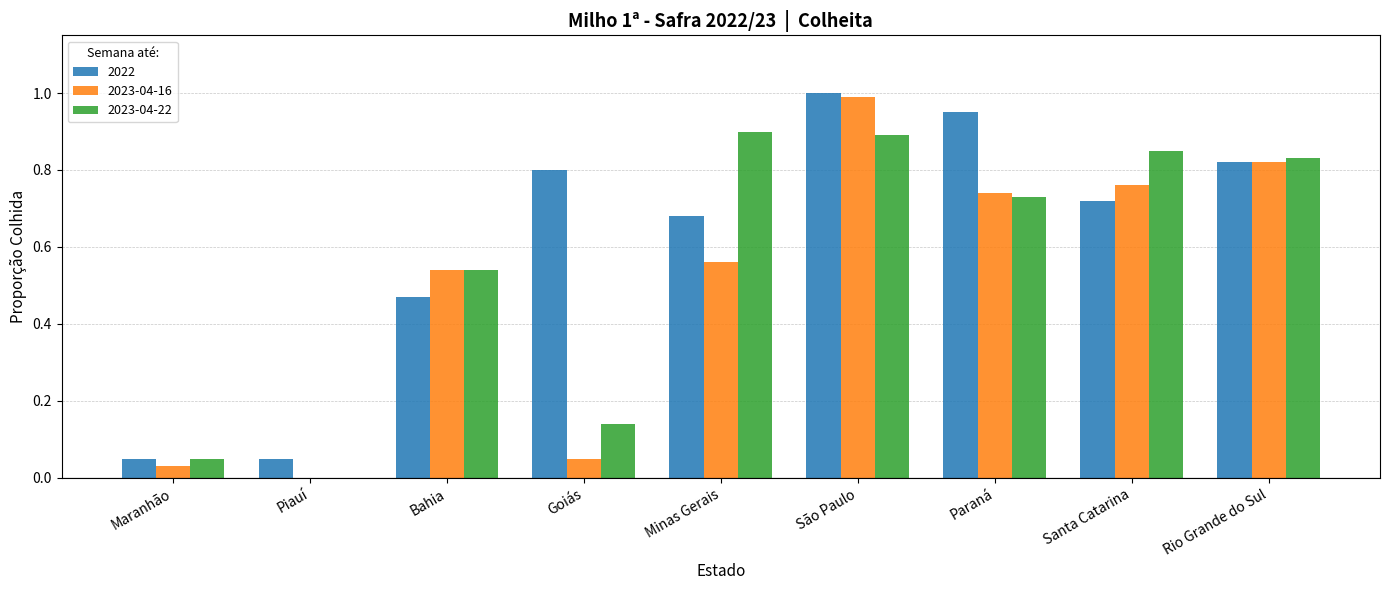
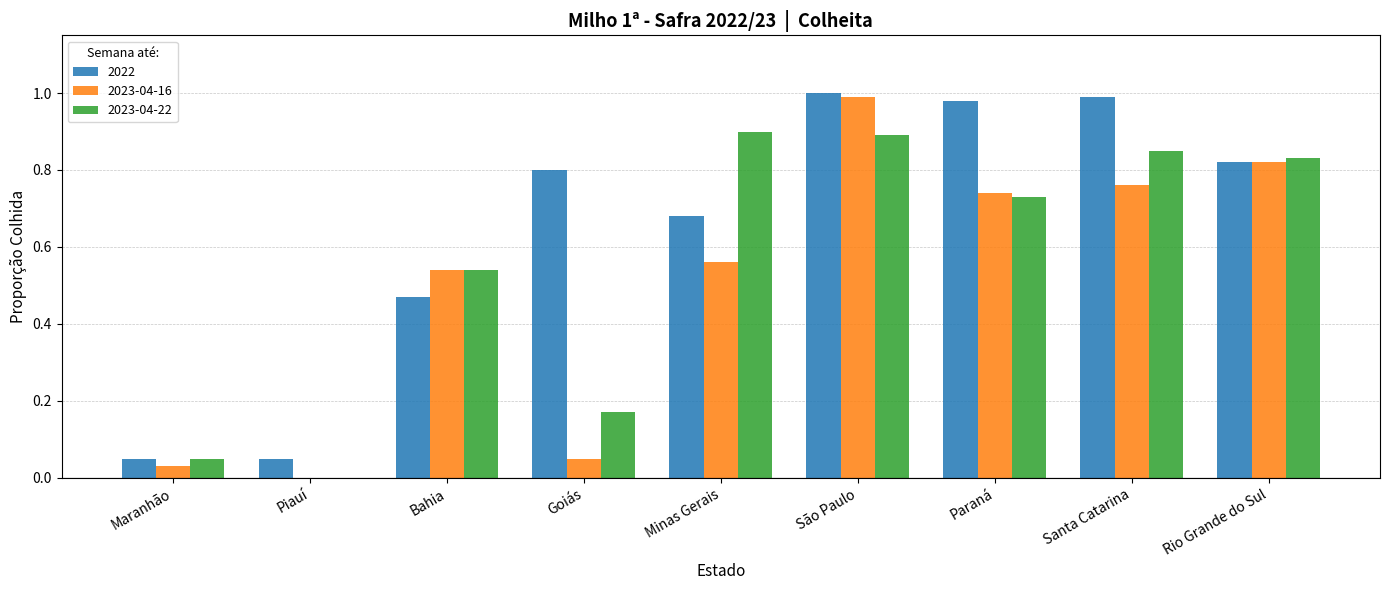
  {
    "2022": {
      "Maranhão": 0.05,
      "Piauí": 0.05,
      "Bahia": 0.47,
      "Goiás": 0.80,
      "Minas Gerais": 0.68,
      "São Paulo": 1.00,
-     "Paraná": 0.95,
-     "Santa Catarina": 0.72,
+     "Paraná": 0.98,
+     "Santa Catarina": 0.99,
      "Rio Grande do Sul": 0.82
    },
    "2023-04-16": {
      "Maranhão": 0.03,
      "Piauí": 0.00,
      "Bahia": 0.54,
      "Goiás": 0.05,
      "Minas Gerais": 0.56,
      "São Paulo": 0.99,
      "Paraná": 0.74,
      "Santa Catarina": 0.76,
      "Rio Grande do Sul": 0.82
    },
    "2023-04-22": {
      "Maranhão": 0.05,
      "Piauí": 0.00,
      "Bahia": 0.54,
-     "Goiás": 0.14,
+     "Goiás": 0.17,
      "Minas Gerais": 0.90,
      "São Paulo": 0.89,
      "Paraná": 0.73,
      "Santa Catarina": 0.85,
      "Rio Grande do Sul": 0.83
    }
  }
